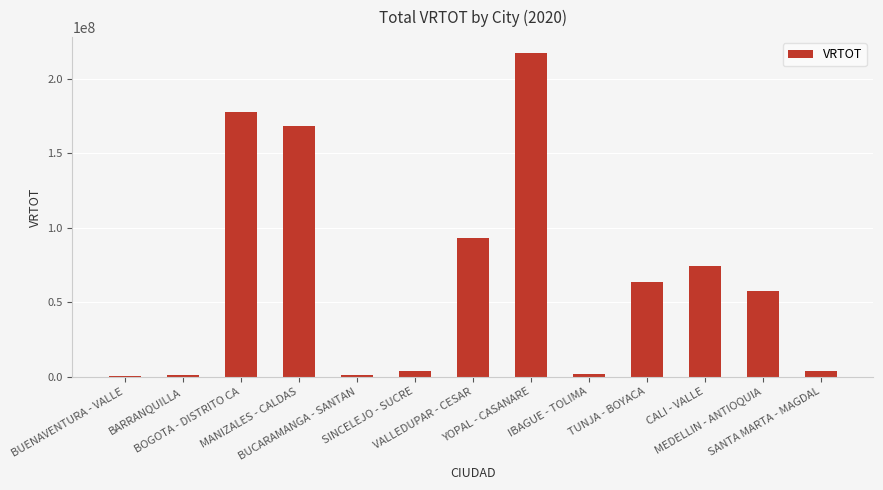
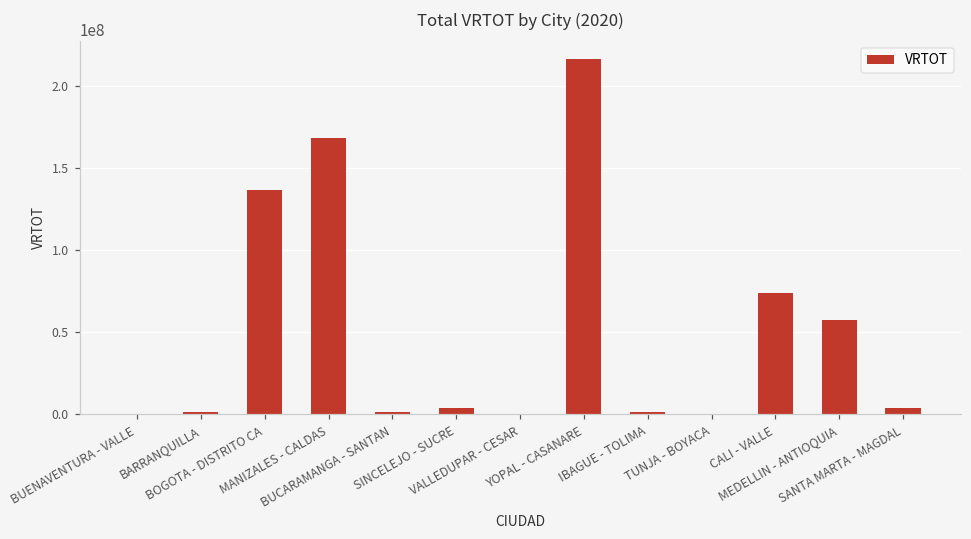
  {
-   "BOGOTA - DISTRITO CA": 177000000,
+   "BOGOTA - DISTRITO CA": 137000000,
    "MANIZALES - CALDAS": 168000000,
    "SINCELEJO - SUCRE": 4000000,
-   "VALLEDUPAR - CESAR": 93000000,
+   "VALLEDUPAR - CESAR": 0,
    "YOPAL - CASANARE": 217000000,
-   "TUNJA - BOYACA": 63000000,
+   "TUNJA - BOYACA": 0,
    "CALI - VALLE": 74000000,
    "MEDELLIN - ANTIOQUIA": 57000000,
    "SANTA MARTA - MAGDAL": 4000000
  }
